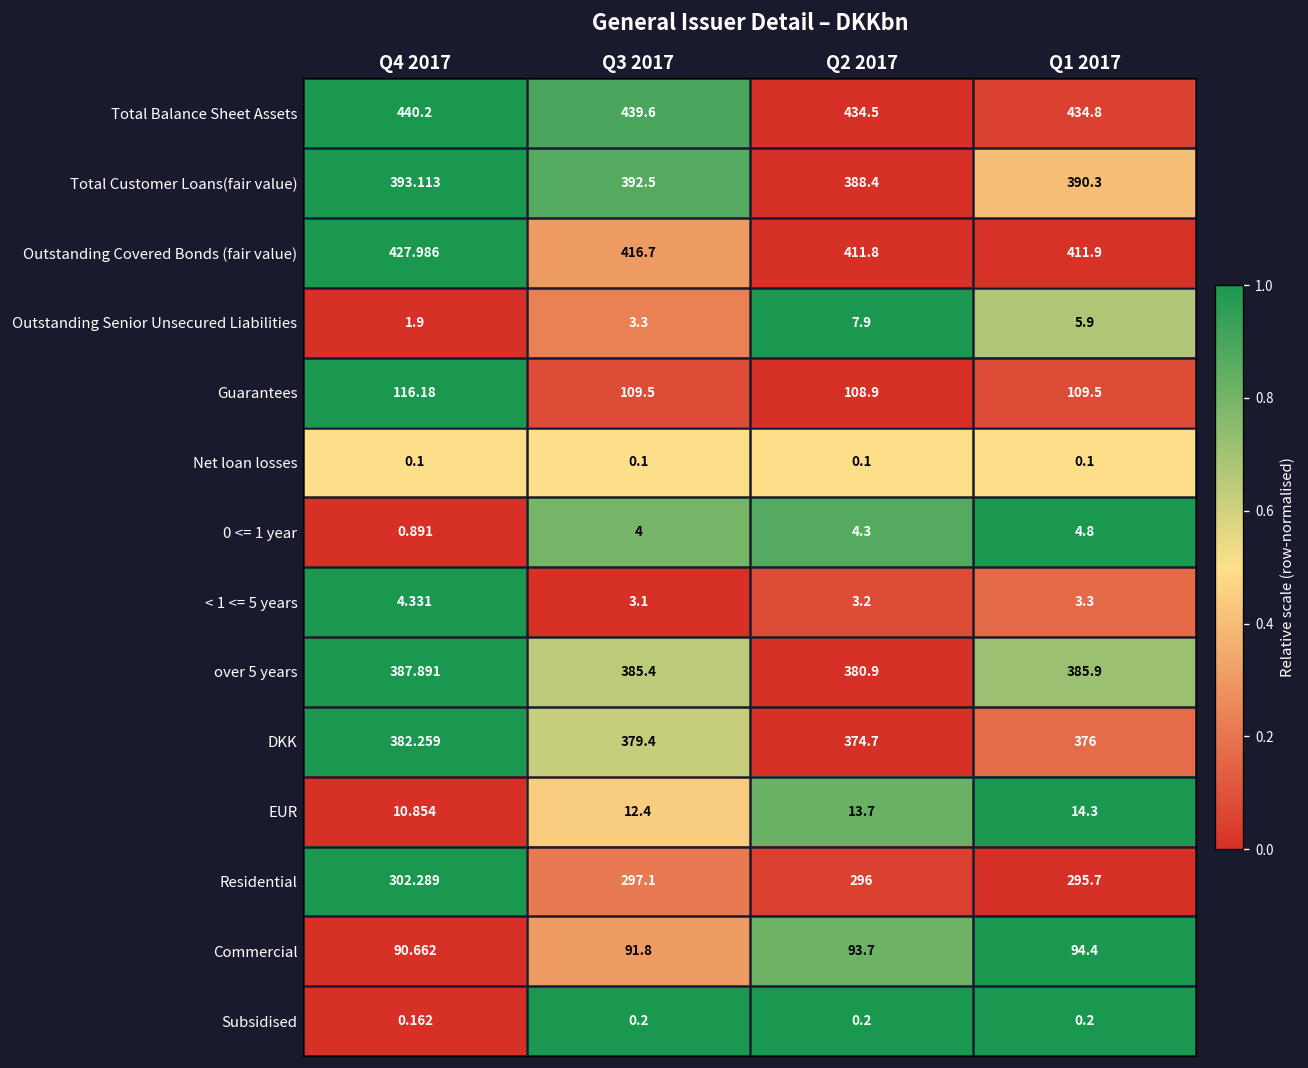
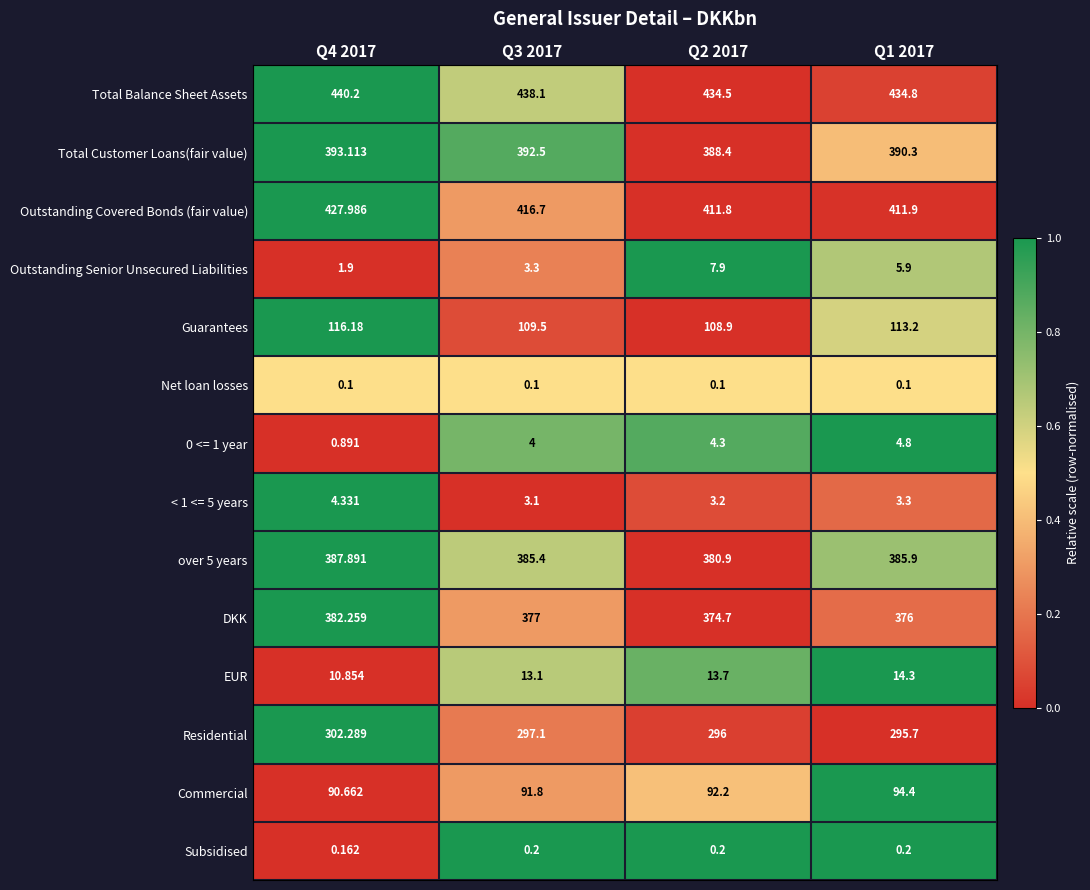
  {
    "Total Balance Sheet Assets": {
      "Q4 2017": 440.2,
-     "Q3 2017": 439.6,
+     "Q3 2017": 438.1,
      "Q2 2017": 434.5,
      "Q1 2017": 434.8
    },
    "Total Customer Loans(fair value)": {
      "Q4 2017": 393.113,
      "Q3 2017": 392.5,
      "Q2 2017": 388.4,
      "Q1 2017": 390.3
    },
    "Outstanding Covered Bonds (fair value)": {
      "Q4 2017": 427.986,
      "Q3 2017": 416.7,
      "Q2 2017": 411.8,
      "Q1 2017": 411.9
    },
    "Outstanding Senior Unsecured Liabilities": {
      "Q4 2017": 1.9,
      "Q3 2017": 3.3,
      "Q2 2017": 7.9,
      "Q1 2017": 5.9
    },
    "Guarantees": {
      "Q4 2017": 116.18,
      "Q3 2017": 109.5,
      "Q2 2017": 108.9,
-     "Q1 2017": 109.5
+     "Q1 2017": 113.2
    },
    "Net loan losses": {
      "Q4 2017": 0.1,
      "Q3 2017": 0.1,
      "Q2 2017": 0.1,
      "Q1 2017": 0.1
    },
    "0 <= 1 year": {
      "Q4 2017": 0.891,
      "Q3 2017": 4,
      "Q2 2017": 4.3,
      "Q1 2017": 4.8
    },
    "< 1 <= 5 years": {
      "Q4 2017": 4.331,
      "Q3 2017": 3.1,
      "Q2 2017": 3.2,
      "Q1 2017": 3.3
    },
    "over 5 years": {
      "Q4 2017": 387.891,
      "Q3 2017": 385.4,
      "Q2 2017": 380.9,
      "Q1 2017": 385.9
    },
    "DKK": {
      "Q4 2017": 382.259,
-     "Q3 2017": 379.4,
+     "Q3 2017": 377,
      "Q2 2017": 374.7,
      "Q1 2017": 376
    },
    "EUR": {
      "Q4 2017": 10.854,
-     "Q3 2017": 12.4,
+     "Q3 2017": 13.1,
      "Q2 2017": 13.7,
      "Q1 2017": 14.3
    },
    "Residential": {
      "Q4 2017": 302.289,
      "Q3 2017": 297.1,
      "Q2 2017": 296,
      "Q1 2017": 295.7
    },
    "Commercial": {
      "Q4 2017": 90.662,
      "Q3 2017": 91.8,
-     "Q2 2017": 93.7,
+     "Q2 2017": 92.2,
      "Q1 2017": 94.4
    },
    "Subsidised": {
      "Q4 2017": 0.162,
      "Q3 2017": 0.2,
      "Q2 2017": 0.2,
      "Q1 2017": 0.2
    }
  }
